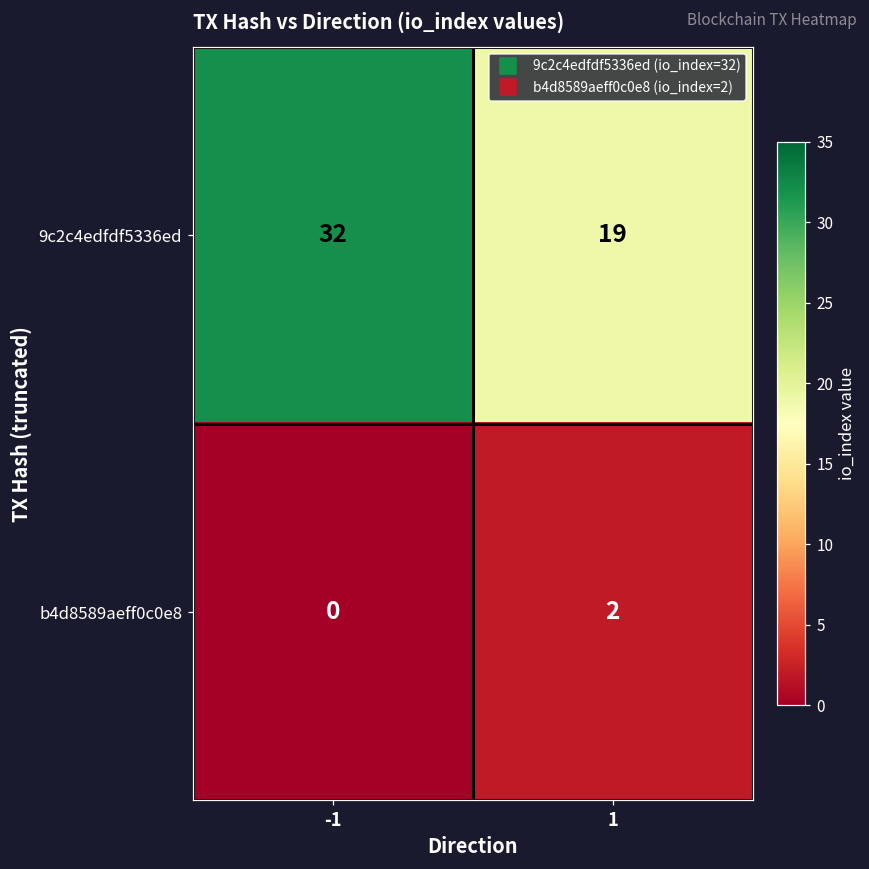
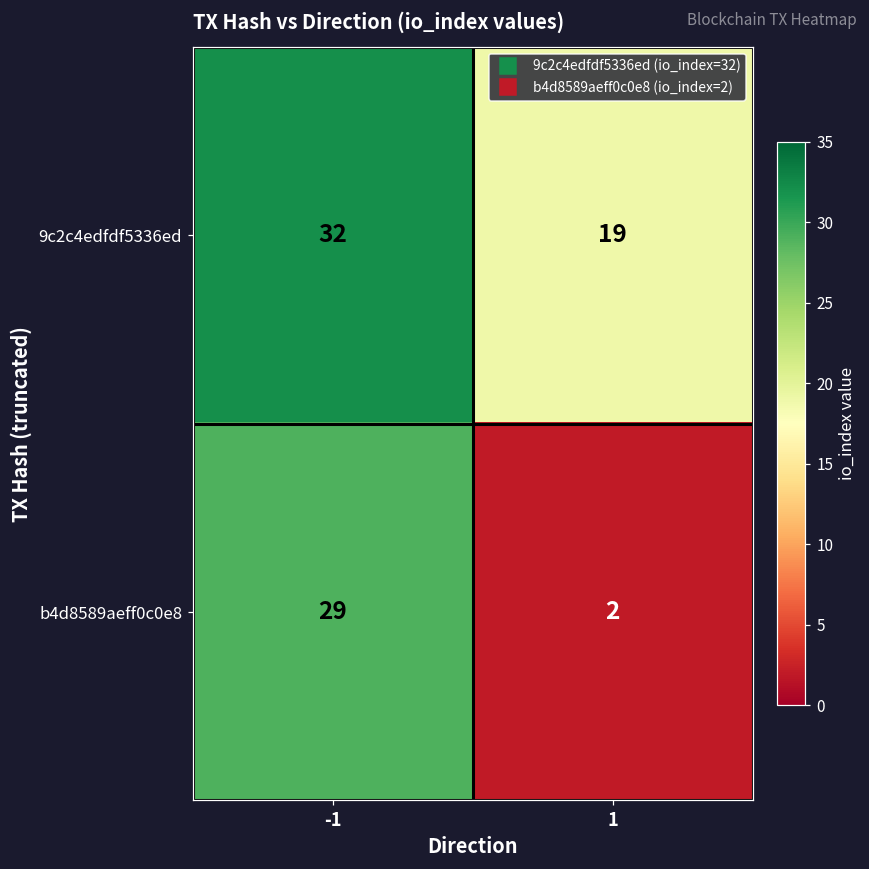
  {
    "9c2c4edfdf5336ed": {
      "-1": 32,
      "1": 19
    },
    "b4d8589aeff0c0e8": {
-     "-1": 0,
+     "-1": 29,
      "1": 2
    }
  }
